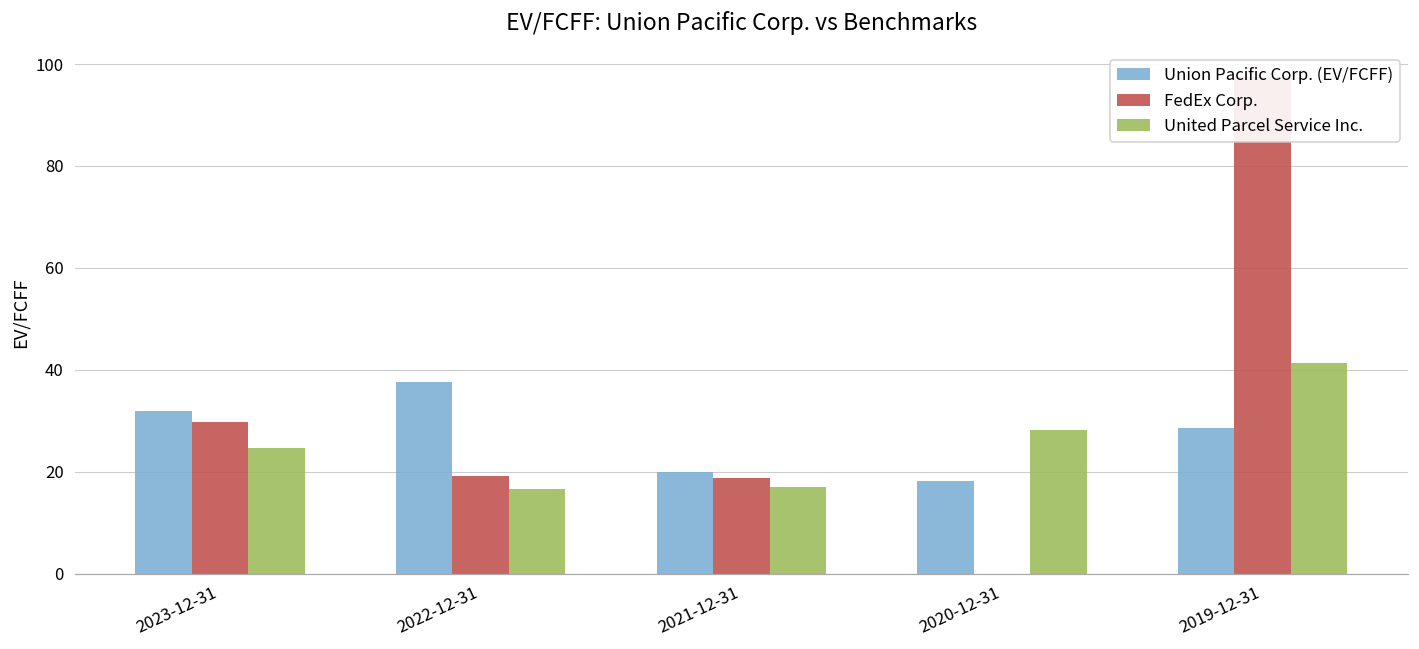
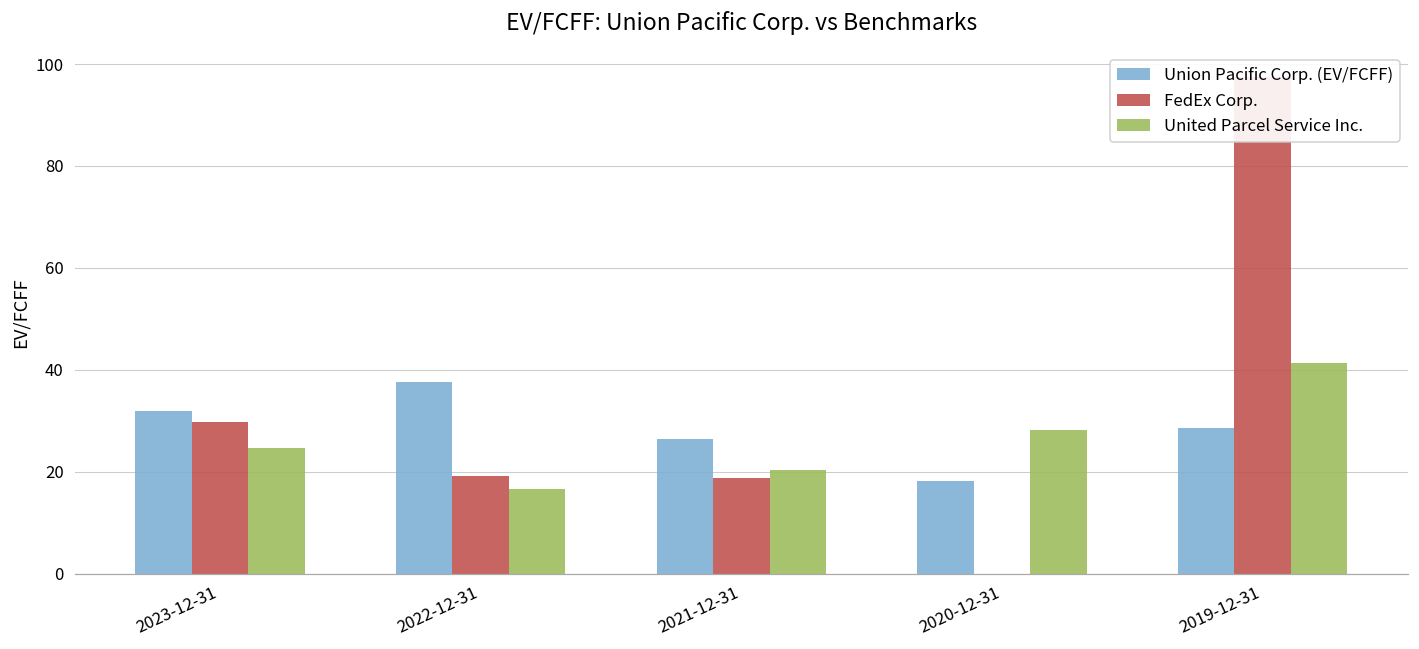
  {
    "Union Pacific Corp. (EV/FCFF)": {
      "2023-12-31": 32,
      "2022-12-31": 38,
-     "2021-12-31": 20,
+     "2021-12-31": 26,
      "2020-12-31": 18,
      "2019-12-31": 29
    },
    "FedEx Corp.": {
      "2023-12-31": 30,
      "2022-12-31": 19,
      "2021-12-31": 19,
      "2020-12-31": 0
    },
    "United Parcel Service Inc.": {
      "2023-12-31": 25,
      "2022-12-31": 17,
-     "2021-12-31": 17,
+     "2021-12-31": 20,
      "2020-12-31": 28,
      "2019-12-31": 41
    }
  }
